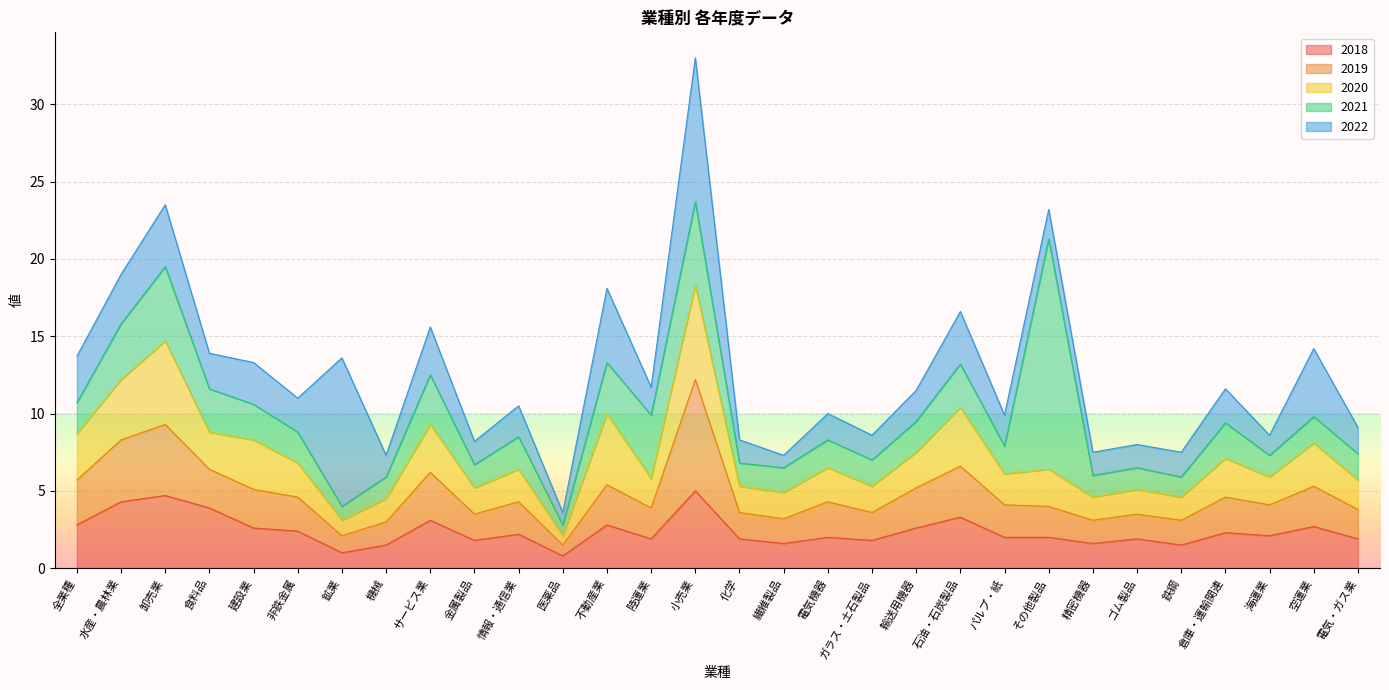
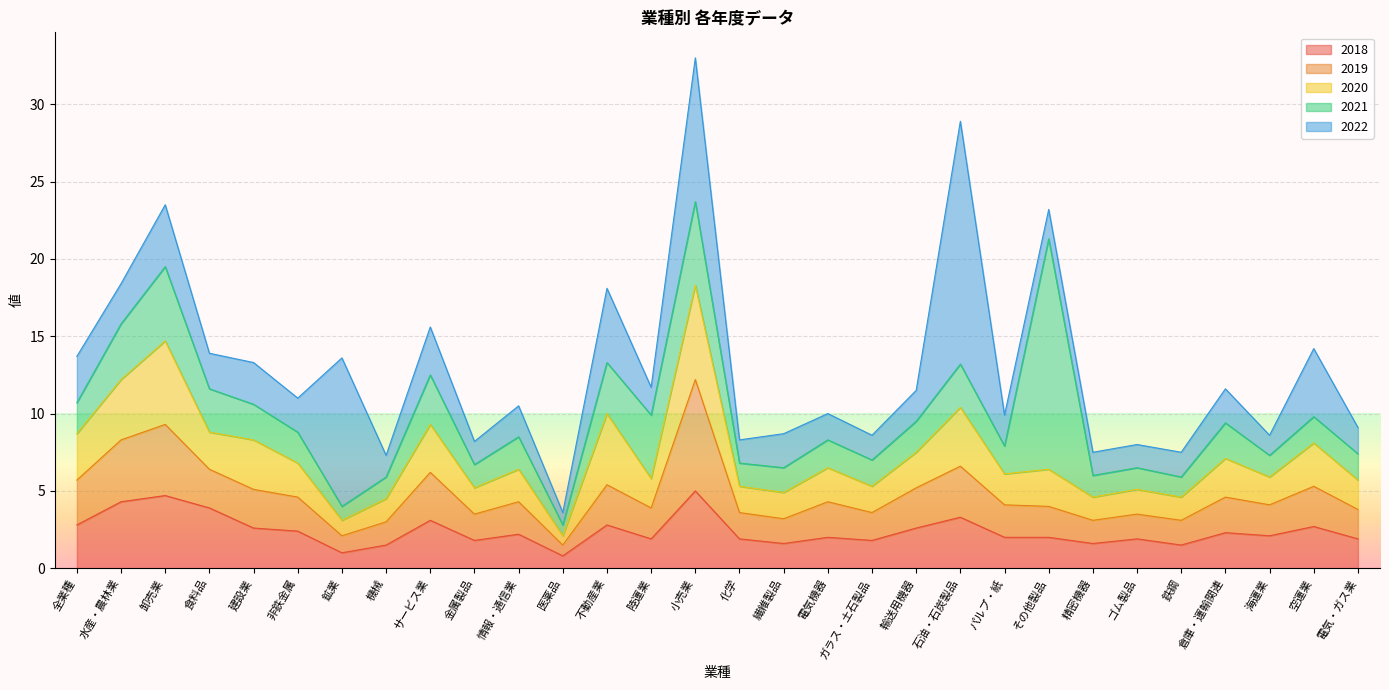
  {
    "2021": {
      "全業種": 2.0,
      "水産・農林業": 3.6,
      "卸売業": 4.8,
      "食料品": 2.8,
      "建設業": 2.3,
      "非鉄金属": 2.0,
      "鉱業": 0.9,
      "機械": 1.4,
      "サービス業": 3.2,
      "金属製品": 1.5,
      "情報・通信業": 2.1,
      "医薬品": 0.7,
      "不動産業": 3.3,
      "陸運業": 4.1,
      "小売業": 5.4,
      "化学": 1.5,
      "繊維製品": 1.6,
      "電気機器": 1.8,
      "ガラス・土石製品": 1.7,
      "輸送用機器": 2.0,
      "石油・石炭製品": 2.8,
      "パルプ・紙": 1.8,
      "その他製品": 14.9,
      "精密機器": 1.4,
      "ゴム製品": 1.4,
      "鉄鋼": 1.3,
      "倉庫・運輸関連": 2.3,
      "海運業": 1.4,
      "空運業": 1.7,
      "電気・ガス業": 1.7
    },
    "2022": {
      "全業種": 3.0,
-     "水産・農林業": 3.2,
+     "水産・農林業": 2.6,
      "卸売業": 4.0,
      "食料品": 2.3,
      "建設業": 2.7,
      "非鉄金属": 2.2,
      "鉱業": 9.6,
      "機械": 1.4,
      "サービス業": 3.1,
      "金属製品": 1.5,
      "情報・通信業": 2.0,
      "医薬品": 0.8,
      "不動産業": 4.8,
      "陸運業": 1.8,
      "小売業": 9.3,
      "化学": 1.5,
-     "繊維製品": 0.8,
+     "繊維製品": 2.2,
      "電気機器": 1.7,
      "ガラス・土石製品": 1.6,
      "輸送用機器": 2.0,
-     "石油・石炭製品": 3.4,
+     "石油・石炭製品": 15.7,
      "パルプ・紙": 2.0,
      "その他製品": 1.9,
      "精密機器": 1.5,
      "ゴム製品": 1.5,
      "鉄鋼": 1.6,
      "倉庫・運輸関連": 2.2,
      "海運業": 1.3,
      "空運業": 4.4,
      "電気・ガス業": 1.7
    }
  }
